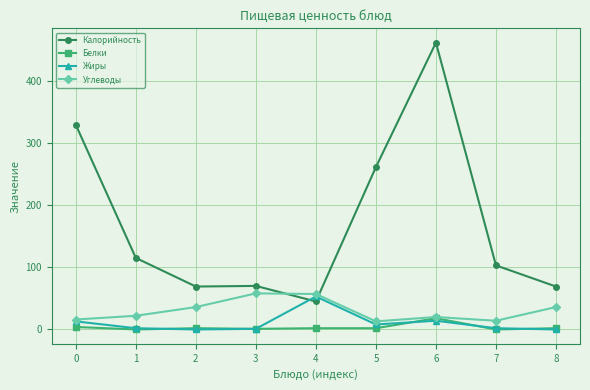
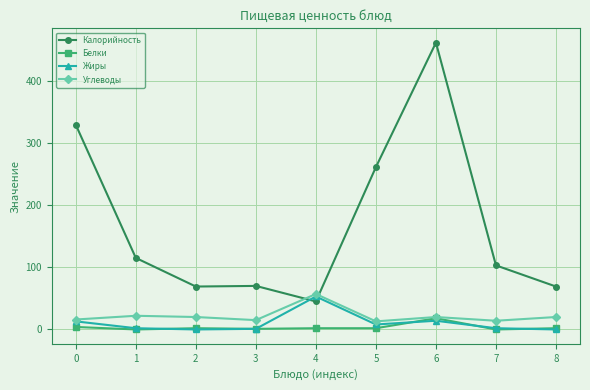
  {
    "Жиры": {
      "5": 10
    },
    "Углеводы": {
      "1": 20,
-     "2": 40,
-     "3": 60,
+     "2": 20,
+     "3": 20,
      "5": 10,
      "7": 10,
-     "8": 40
+     "8": 20
    }
  }
